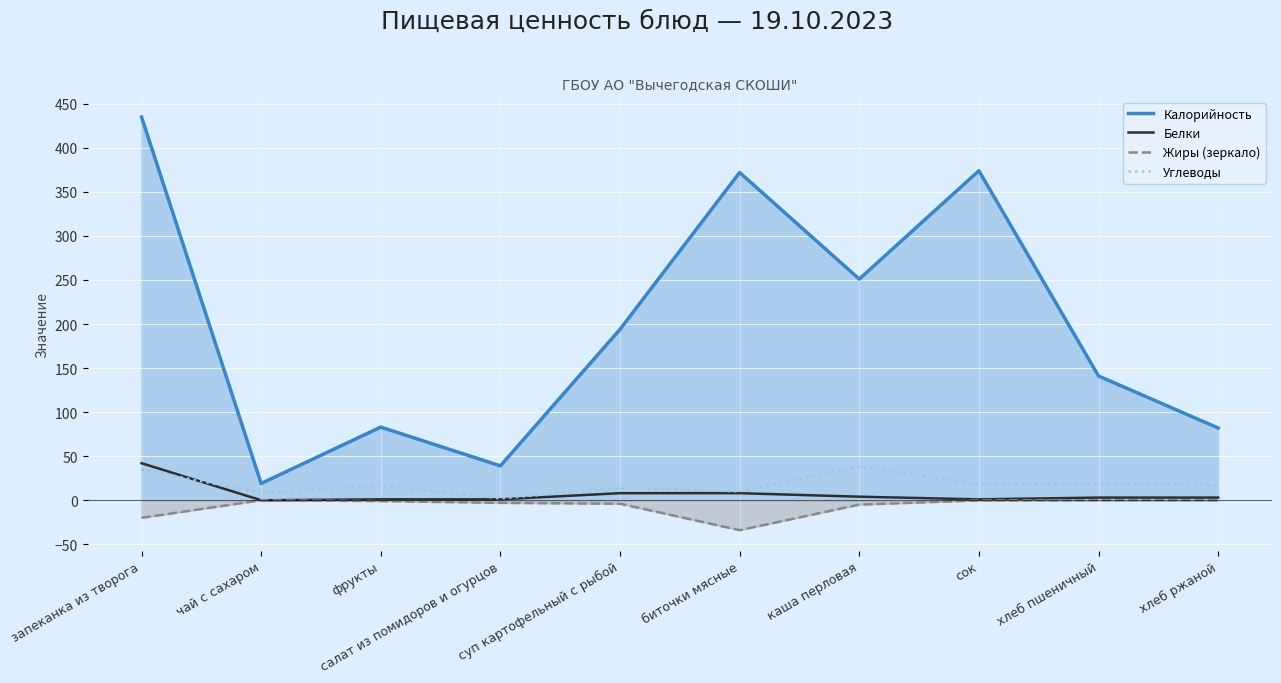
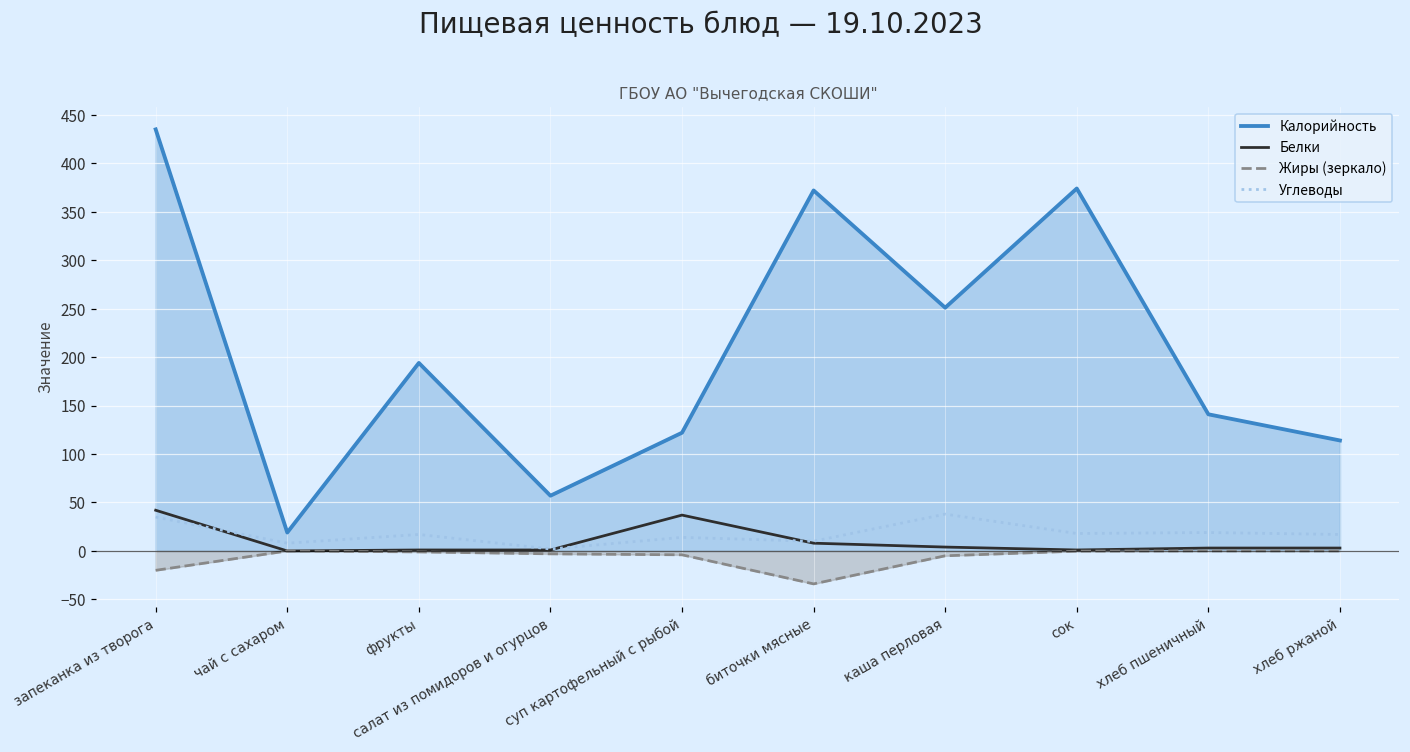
  {
    "Калорийность": {
      "запеканка из творога": 440,
      "чай с сахаром": 20,
-     "фрукты": 80,
-     "салат из помидоров и огурцов": 40,
-     "суп картофельный с рыбой": 190,
+     "фрукты": 190,
+     "салат из помидоров и огурцов": 60,
+     "суп картофельный с рыбой": 120,
      "биточки мясные": 370,
      "каша перловая": 250,
      "сок": 370,
      "хлеб пшеничный": 140,
-     "хлеб ржаной": 80
+     "хлеб ржаной": 110
    },
    "Белки": {
      "запеканка из творога": 40,
-     "суп картофельный с рыбой": 10,
+     "суп картофельный с рыбой": 40,
      "каша перловая": 0,
      "хлеб пшеничный": 0,
      "хлеб ржаной": 0
    }
  }
